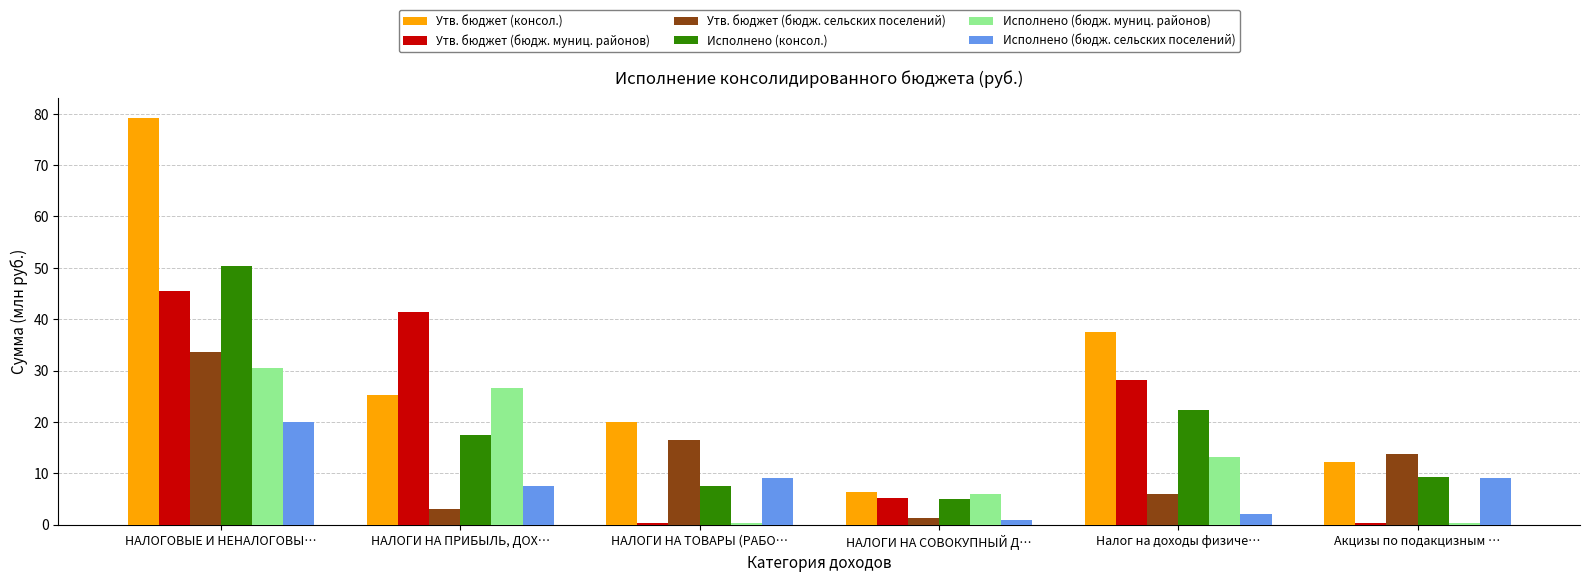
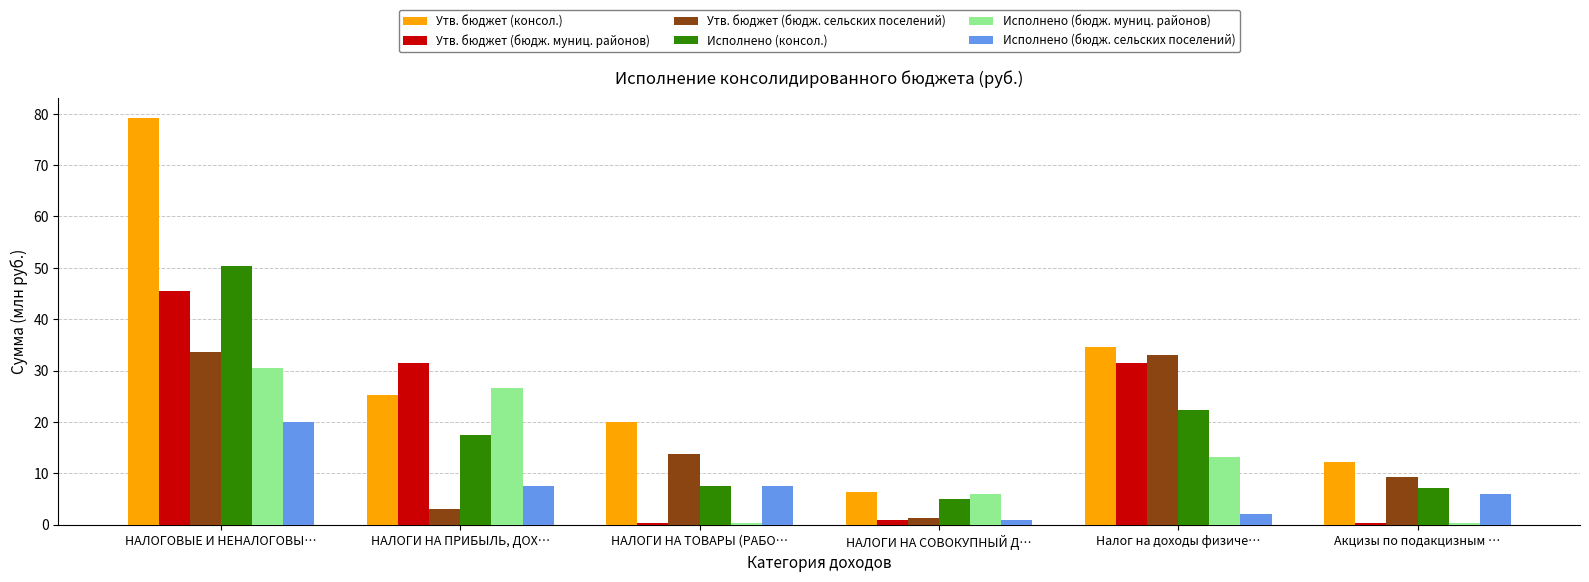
  {
    "Утв. бюджет (консол.)": {
      "НАЛОГОВЫЕ И НЕНАЛОГОВЫ…": 79,
      "НАЛОГИ НА ПРИБЫЛЬ, ДОХ…": 25,
      "НАЛОГИ НА ТОВАРЫ (РАБО…": 20,
      "НАЛОГИ НА СОВОКУПНЫЙ Д…": 6,
-     "Налог на доходы физиче…": 38,
+     "Налог на доходы физиче…": 35,
      "Акцизы по подакцизным …": 12
    },
    "Утв. бюджет (бюдж. муниц. районов)": {
      "НАЛОГОВЫЕ И НЕНАЛОГОВЫ…": 46,
-     "НАЛОГИ НА ПРИБЫЛЬ, ДОХ…": 41,
-     "НАЛОГИ НА СОВОКУПНЫЙ Д…": 5,
-     "Налог на доходы физиче…": 28
+     "НАЛОГИ НА ПРИБЫЛЬ, ДОХ…": 32,
+     "НАЛОГИ НА СОВОКУПНЫЙ Д…": 1,
+     "Налог на доходы физиче…": 32
    },
    "Утв. бюджет (бюдж. сельских поселений)": {
      "НАЛОГОВЫЕ И НЕНАЛОГОВЫ…": 34,
      "НАЛОГИ НА ПРИБЫЛЬ, ДОХ…": 3,
-     "НАЛОГИ НА ТОВАРЫ (РАБО…": 16,
+     "НАЛОГИ НА ТОВАРЫ (РАБО…": 14,
      "НАЛОГИ НА СОВОКУПНЫЙ Д…": 1,
-     "Налог на доходы физиче…": 6,
-     "Акцизы по подакцизным …": 14
+     "Налог на доходы физиче…": 33,
+     "Акцизы по подакцизным …": 9
    },
    "Исполнено (консол.)": {
      "НАЛОГОВЫЕ И НЕНАЛОГОВЫ…": 50,
      "НАЛОГИ НА ПРИБЫЛЬ, ДОХ…": 17,
      "НАЛОГИ НА ТОВАРЫ (РАБО…": 8,
      "НАЛОГИ НА СОВОКУПНЫЙ Д…": 5,
      "Налог на доходы физиче…": 22,
-     "Акцизы по подакцизным …": 9
+     "Акцизы по подакцизным …": 7
    },
    "Исполнено (бюдж. муниц. районов)": {
      "НАЛОГОВЫЕ И НЕНАЛОГОВЫ…": 30,
      "НАЛОГИ НА ПРИБЫЛЬ, ДОХ…": 27,
      "НАЛОГИ НА СОВОКУПНЫЙ Д…": 6,
      "Налог на доходы физиче…": 13
    },
    "Исполнено (бюдж. сельских поселений)": {
      "НАЛОГОВЫЕ И НЕНАЛОГОВЫ…": 20,
      "НАЛОГИ НА ПРИБЫЛЬ, ДОХ…": 8,
-     "НАЛОГИ НА ТОВАРЫ (РАБО…": 9,
+     "НАЛОГИ НА ТОВАРЫ (РАБО…": 8,
      "НАЛОГИ НА СОВОКУПНЫЙ Д…": 1,
      "Налог на доходы физиче…": 2,
-     "Акцизы по подакцизным …": 9
+     "Акцизы по подакцизным …": 6
    }
  }
